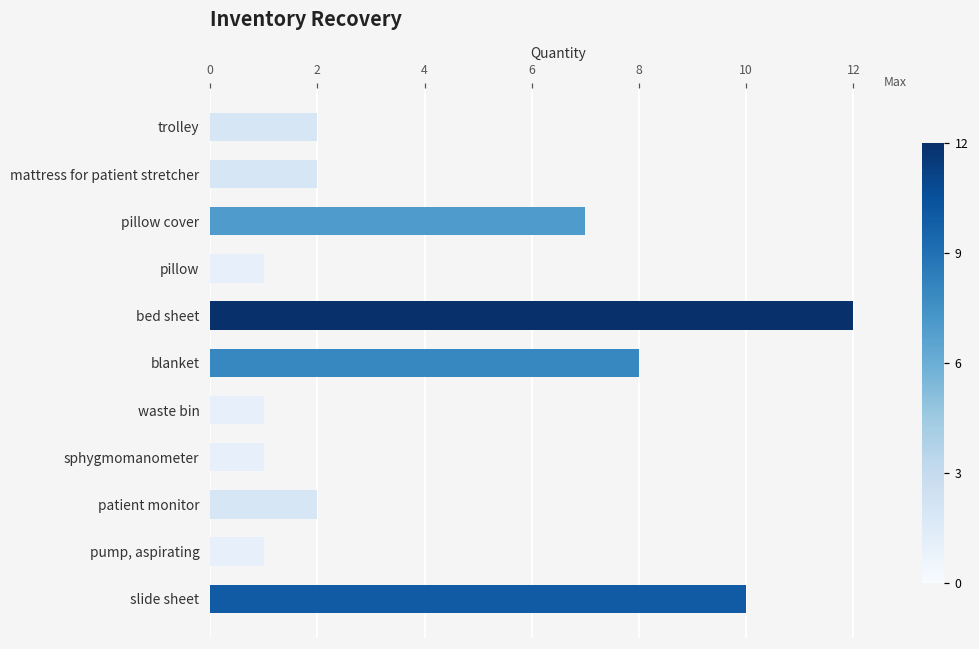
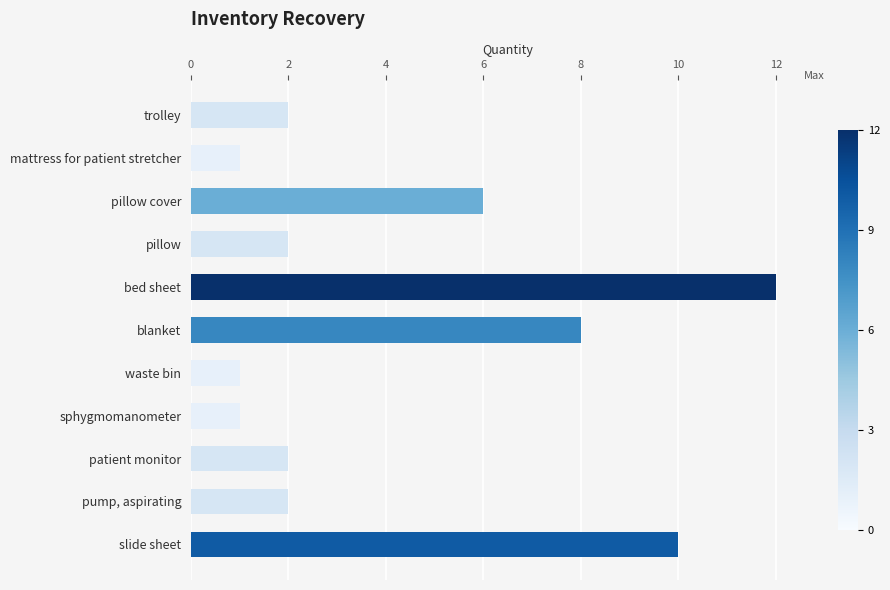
  {
    "trolley": 2,
-   "mattress for patient stretcher": 2,
-   "pillow cover": 7,
-   "pillow": 1,
+   "mattress for patient stretcher": 1,
+   "pillow cover": 6,
+   "pillow": 2,
    "bed sheet": 12,
    "blanket": 8,
    "waste bin": 1,
    "sphygmomanometer": 1,
    "patient monitor": 2,
-   "pump, aspirating": 1,
+   "pump, aspirating": 2,
    "slide sheet": 10
  }
